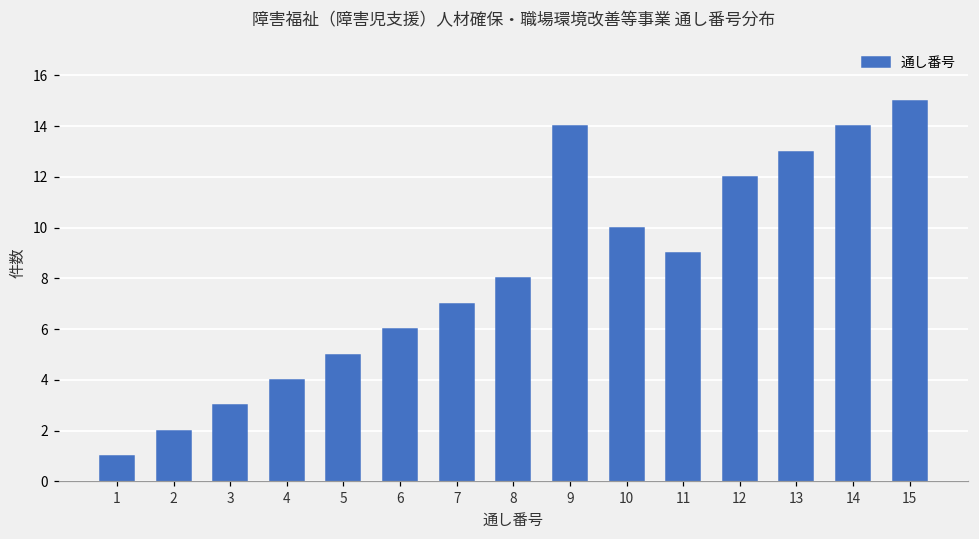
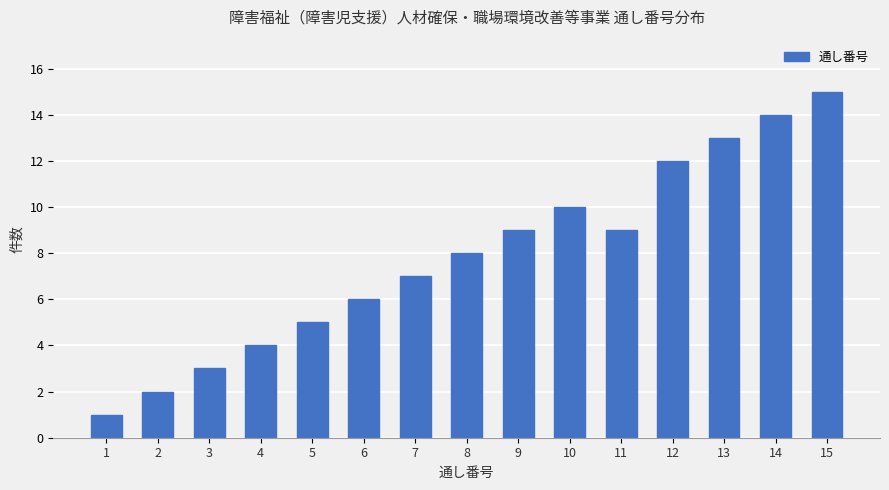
  {
    "1": 1,
    "2": 2,
    "3": 3,
    "4": 4,
    "5": 5,
    "6": 6,
    "7": 7,
    "8": 8,
-   "9": 14,
+   "9": 9,
    "10": 10,
    "11": 9,
    "12": 12,
    "13": 13,
    "14": 14,
    "15": 15
  }
